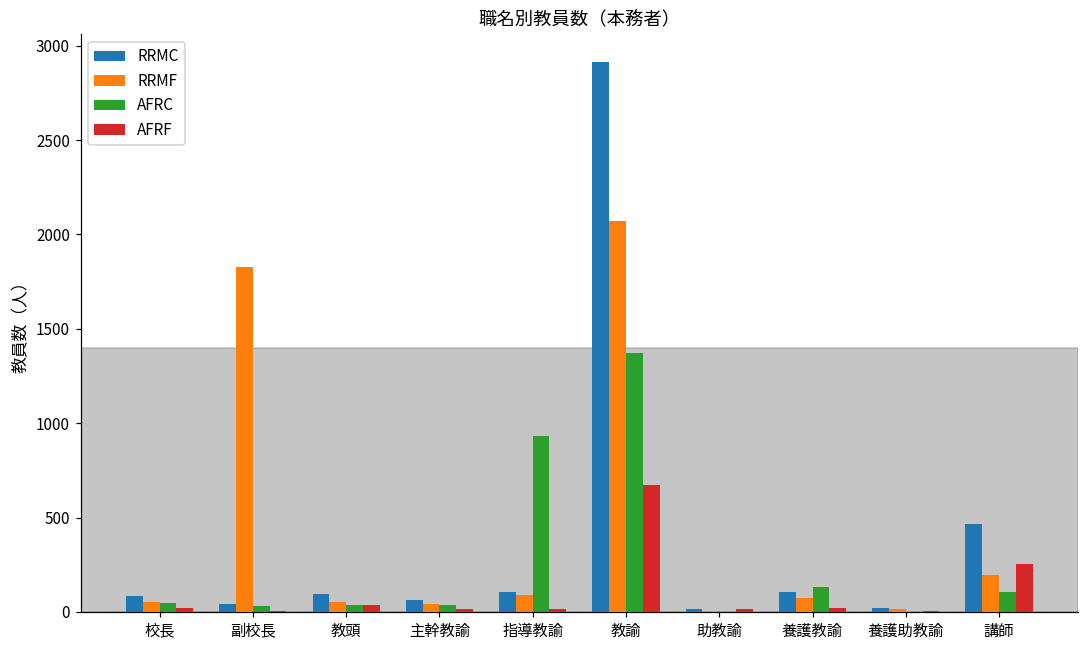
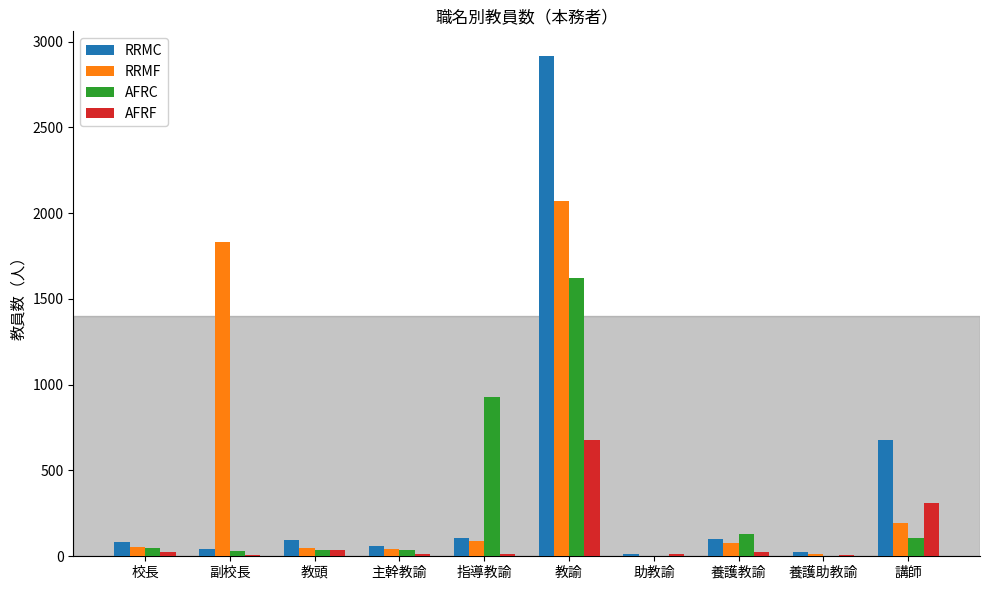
  {
    "RRMC": {
      "校長": 80,
      "副校長": 40,
      "教頭": 100,
      "主幹教諭": 60,
      "指導教諭": 100,
      "教諭": 2910,
      "養護教諭": 100,
      "養護助教諭": 20,
-     "講師": 470
+     "講師": 680
    },
    "RRMF": {
      "校長": 50,
      "副校長": 1830,
      "教頭": 50,
      "主幹教諭": 40,
      "指導教諭": 90,
      "教諭": 2070,
      "助教諭": 0,
      "養護教諭": 80,
      "養護助教諭": 20,
      "講師": 190
    },
    "AFRC": {
      "校長": 50,
      "副校長": 30,
      "教頭": 40,
      "主幹教諭": 40,
      "指導教諭": 930,
-     "教諭": 1370,
+     "教諭": 1620,
      "助教諭": 0,
      "養護教諭": 130,
      "養護助教諭": 0,
      "講師": 110
    },
    "AFRF": {
      "校長": 20,
      "教頭": 30,
      "主幹教諭": 20,
      "教諭": 680,
      "養護教諭": 20,
-     "講師": 250
+     "講師": 310
    }
  }
